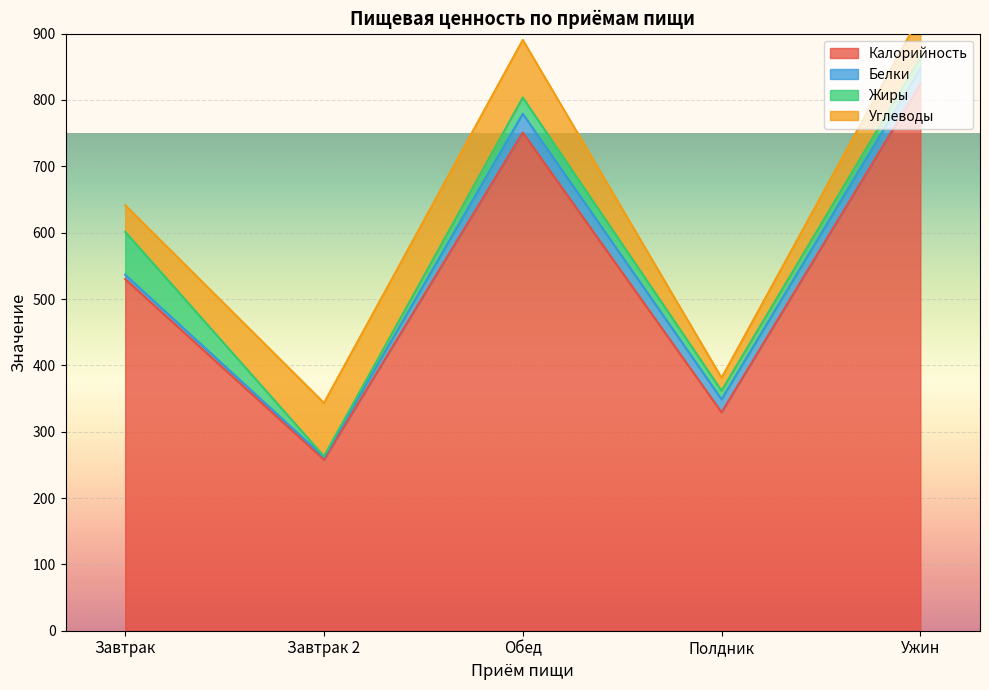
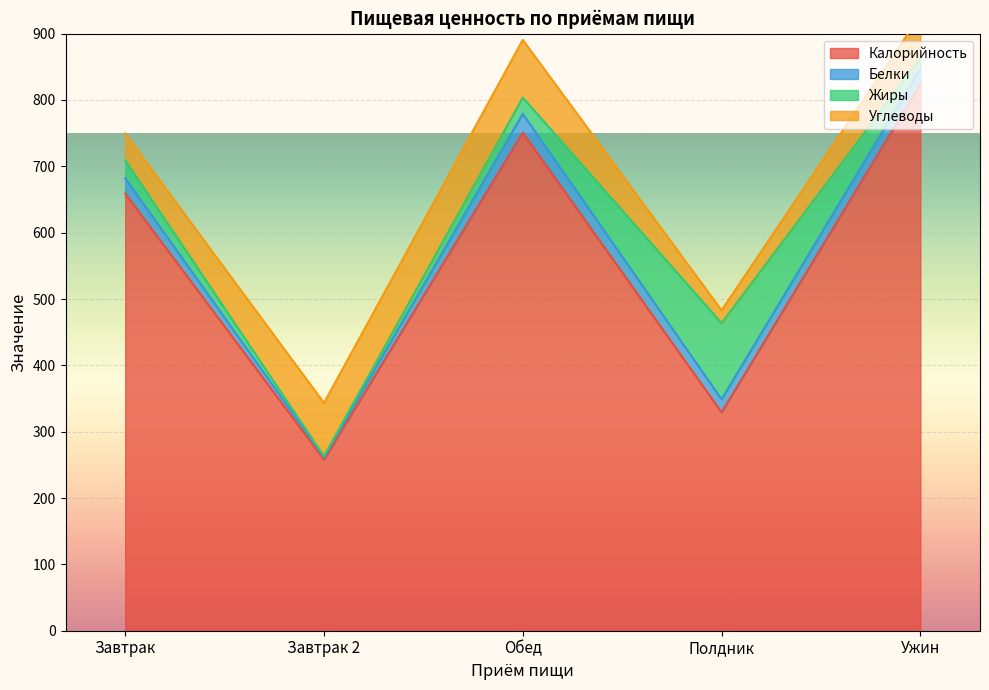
  {
    "Калорийность": {
-     "Завтрак": 530,
+     "Завтрак": 660,
      "Обед": 750,
      "Полдник": 330
    },
    "Белки": {
-     "Завтрак": 10,
+     "Завтрак": 20,
      "Обед": 30,
      "Полдник": 20
    },
    "Жиры": {
-     "Завтрак": 60,
+     "Завтрак": 30,
      "Обед": 20,
-     "Полдник": 10
+     "Полдник": 110
    },
    "Углеводы": {
      "Завтрак": 40,
      "Завтрак 2": 80,
      "Обед": 90,
      "Полдник": 20
    }
  }
